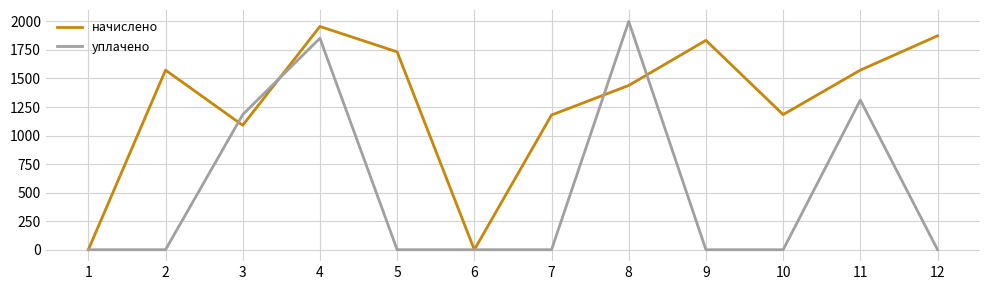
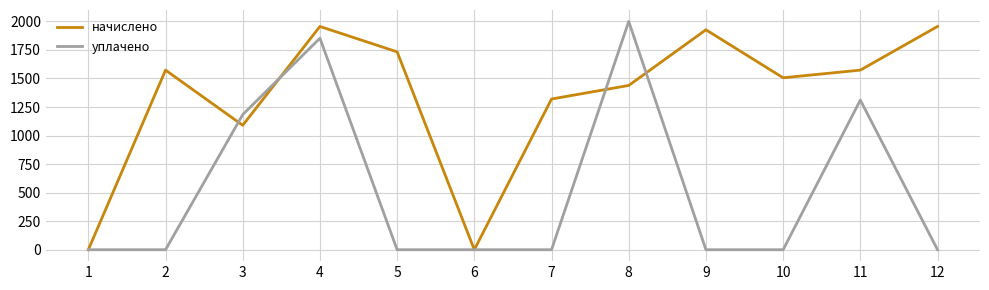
  {
    "начислено": {
      "2": 1570,
      "3": 1090,
      "4": 1960,
      "5": 1730,
-     "7": 1180,
+     "7": 1320,
      "8": 1440,
-     "9": 1830,
-     "10": 1180,
+     "9": 1930,
+     "10": 1510,
      "11": 1570,
-     "12": 1870
+     "12": 1960
    },
    "уплачено": {
      "2": 0,
      "3": 1180,
      "4": 1850,
      "5": 0,
      "7": 0,
      "8": 2000,
      "9": 0,
      "10": 0,
      "11": 1310,
      "12": 0
    }
  }
